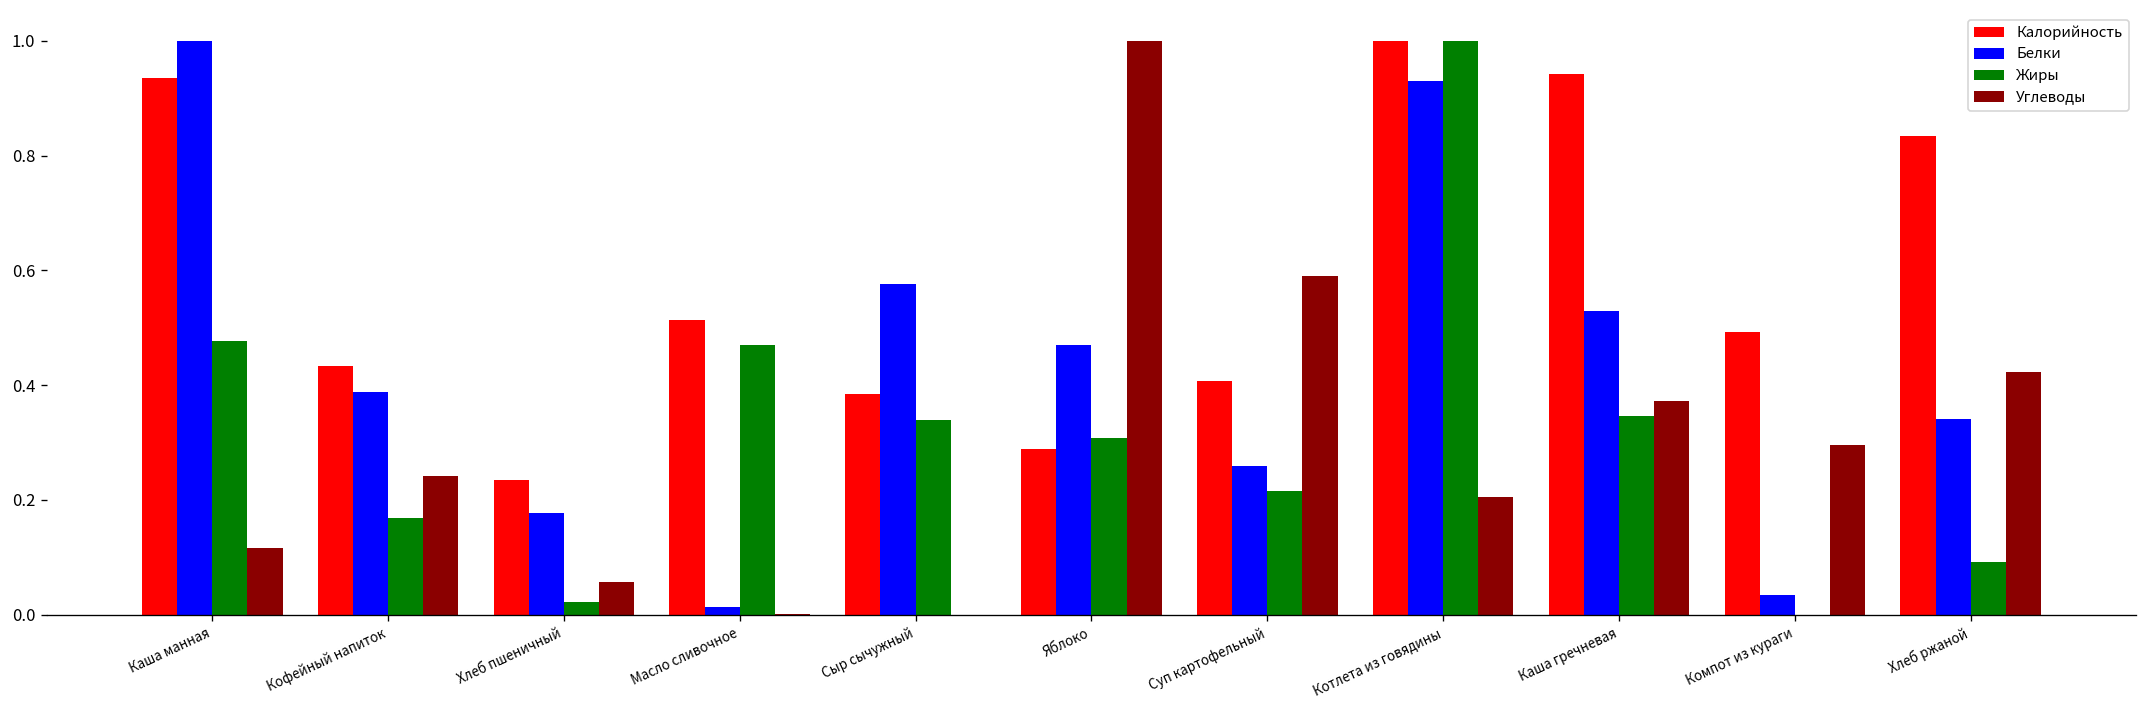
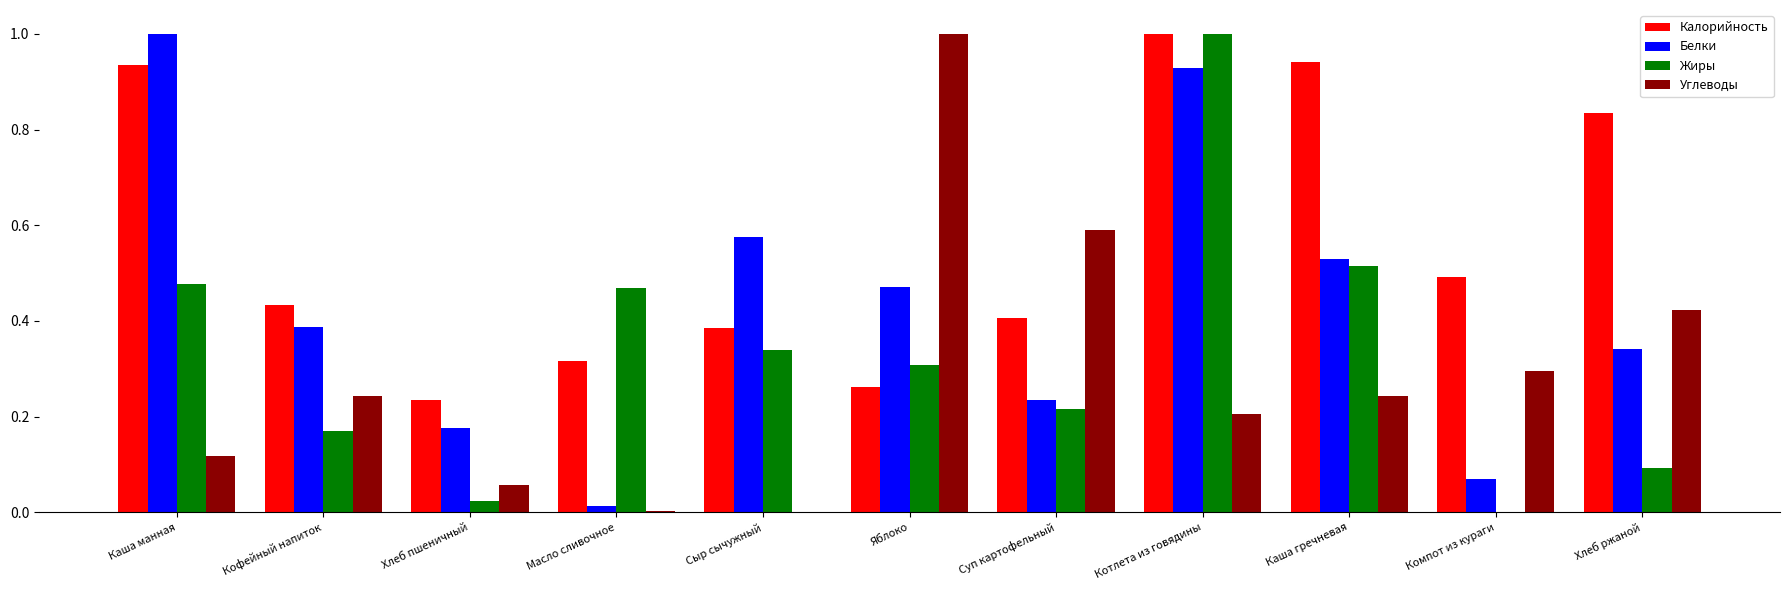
  {
    "Калорийность": {
      "Каша манная": 0.94,
      "Кофейный напиток": 0.43,
      "Хлеб пшеничный": 0.24,
-     "Масло сливочное": 0.51,
+     "Масло сливочное": 0.32,
      "Сыр сычужный": 0.39,
-     "Яблоко": 0.29,
+     "Яблоко": 0.26,
      "Суп картофельный": 0.41,
      "Котлета из говядины": 1.00,
      "Каша гречневая": 0.94,
      "Компот из кураги": 0.49,
      "Хлеб ржаной": 0.83
    },
    "Белки": {
      "Каша манная": 1.00,
      "Кофейный напиток": 0.39,
      "Хлеб пшеничный": 0.18,
      "Масло сливочное": 0.01,
      "Сыр сычужный": 0.58,
      "Яблоко": 0.47,
-     "Суп картофельный": 0.26,
+     "Суп картофельный": 0.24,
      "Котлета из говядины": 0.93,
      "Каша гречневая": 0.53,
-     "Компот из кураги": 0.04,
+     "Компот из кураги": 0.07,
      "Хлеб ржаной": 0.34
    },
    "Жиры": {
      "Каша манная": 0.48,
      "Кофейный напиток": 0.17,
      "Хлеб пшеничный": 0.02,
      "Масло сливочное": 0.47,
      "Сыр сычужный": 0.34,
      "Яблоко": 0.31,
      "Суп картофельный": 0.22,
      "Котлета из говядины": 1.00,
-     "Каша гречневая": 0.35,
+     "Каша гречневая": 0.52,
      "Компот из кураги": 0.00,
      "Хлеб ржаной": 0.09
    },
    "Углеводы": {
      "Каша манная": 0.12,
      "Кофейный напиток": 0.24,
      "Хлеб пшеничный": 0.06,
      "Сыр сычужный": 0.00,
      "Яблоко": 1.00,
      "Суп картофельный": 0.59,
      "Котлета из говядины": 0.21,
-     "Каша гречневая": 0.37,
+     "Каша гречневая": 0.24,
      "Компот из кураги": 0.29,
      "Хлеб ржаной": 0.42
    }
  }
